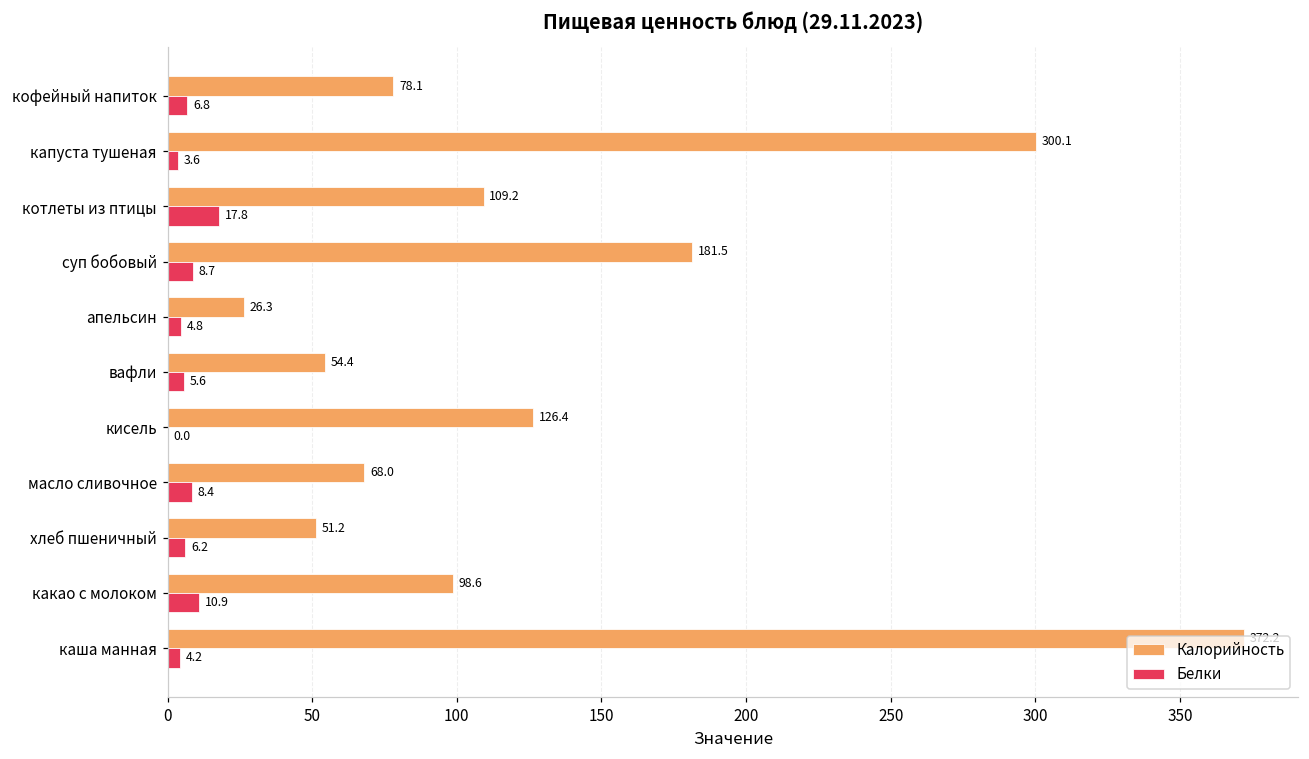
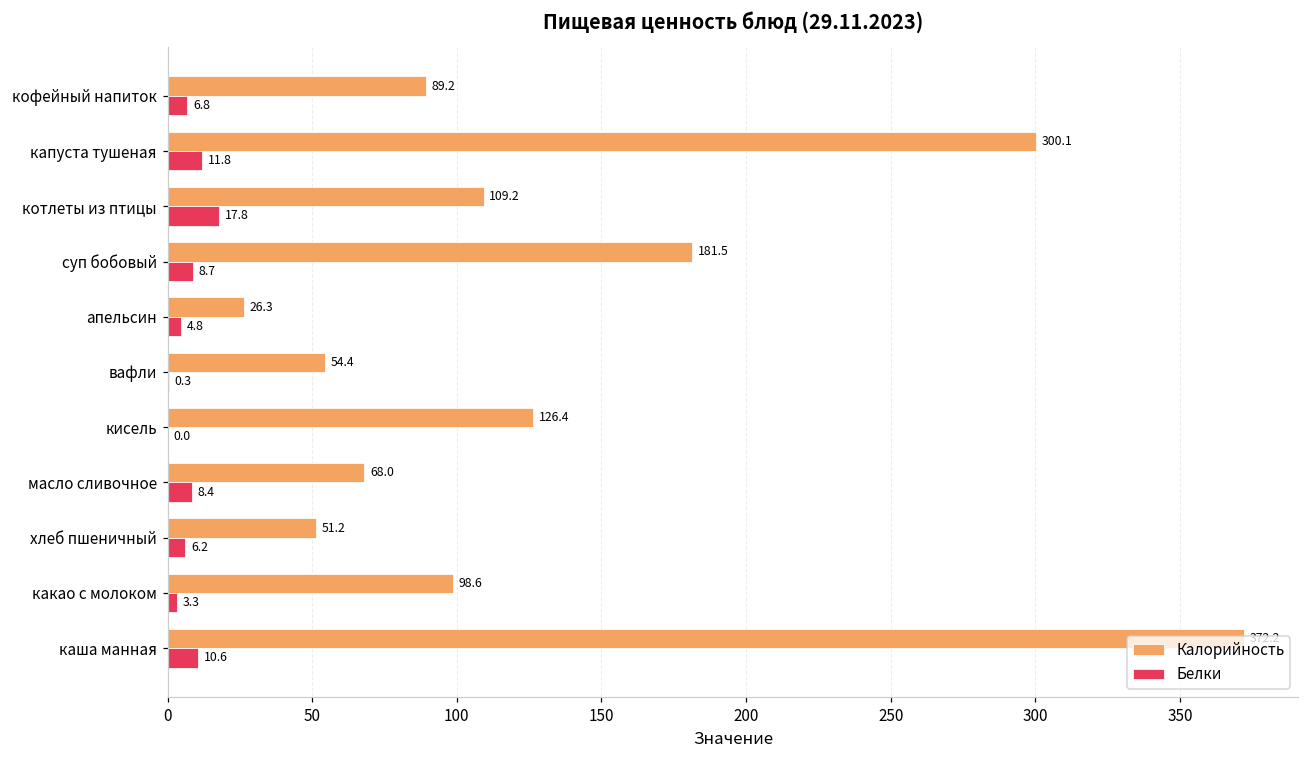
  {
    "Калорийность": {
-     "кофейный напиток": 78.1,
+     "кофейный напиток": 89.2,
      "капуста тушеная": 300.1,
      "котлеты из птицы": 109.2,
      "суп бобовый": 181.5,
      "апельсин": 26.3,
      "вафли": 54.4,
      "кисель": 126.4,
      "масло сливочное": 68.0,
      "хлеб пшеничный": 51.2,
      "какао с молоком": 98.6
    },
    "Белки": {
      "кофейный напиток": 6.8,
-     "капуста тушеная": 3.6,
+     "капуста тушеная": 11.8,
      "котлеты из птицы": 17.8,
      "суп бобовый": 8.7,
      "апельсин": 4.8,
-     "вафли": 5.6,
+     "вафли": 0.3,
      "кисель": 0.0,
      "масло сливочное": 8.4,
      "хлеб пшеничный": 6.2,
-     "какао с молоком": 10.9,
-     "каша манная": 4.2
+     "какао с молоком": 3.3,
+     "каша манная": 10.6
    }
  }
